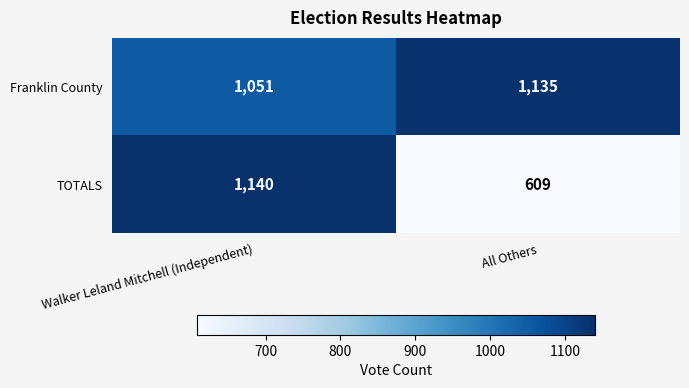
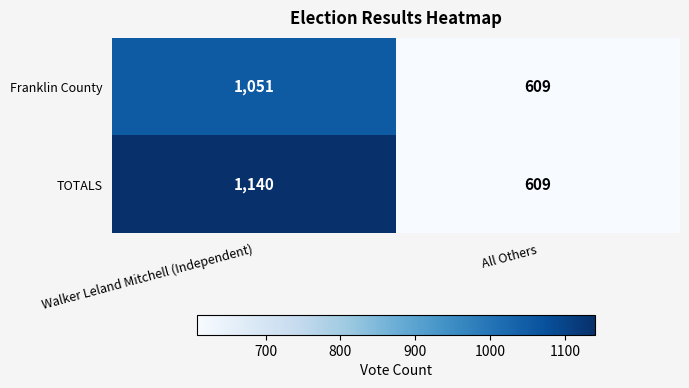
  {
    "Franklin County": {
      "Walker Leland Mitchell (Independent)": "1,051",
-     "All Others": "1,135"
+     "All Others": "609"
    },
    "TOTALS": {
      "Walker Leland Mitchell (Independent)": "1,140",
      "All Others": "609"
    }
  }
